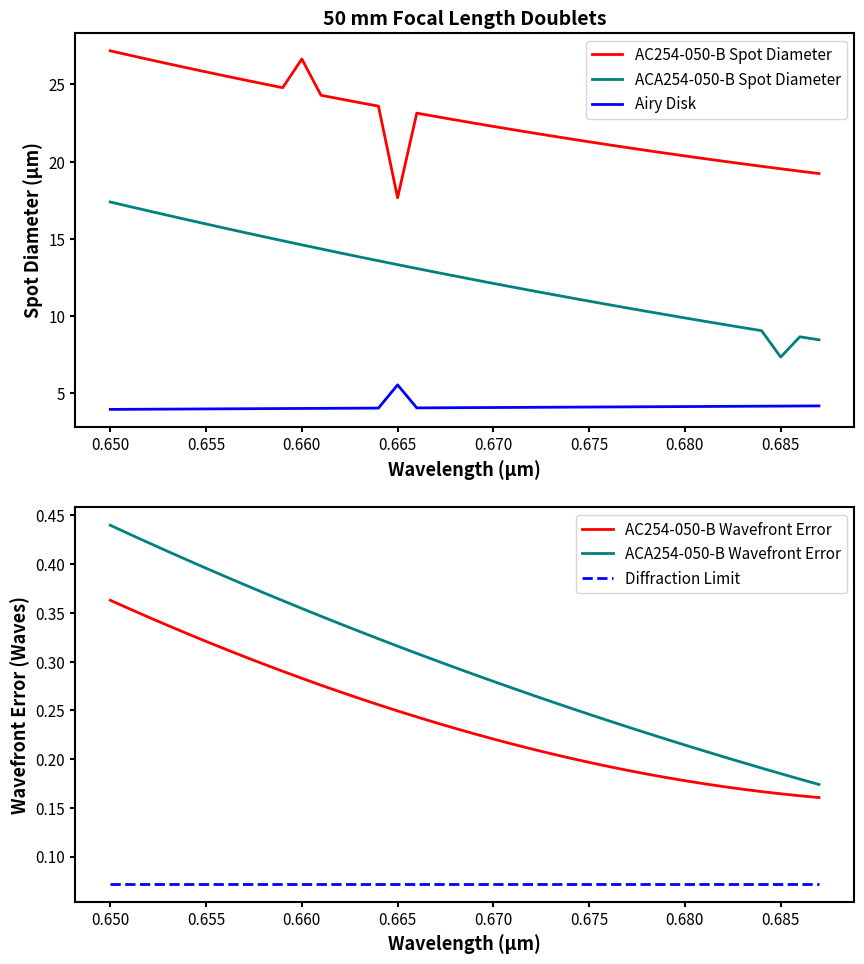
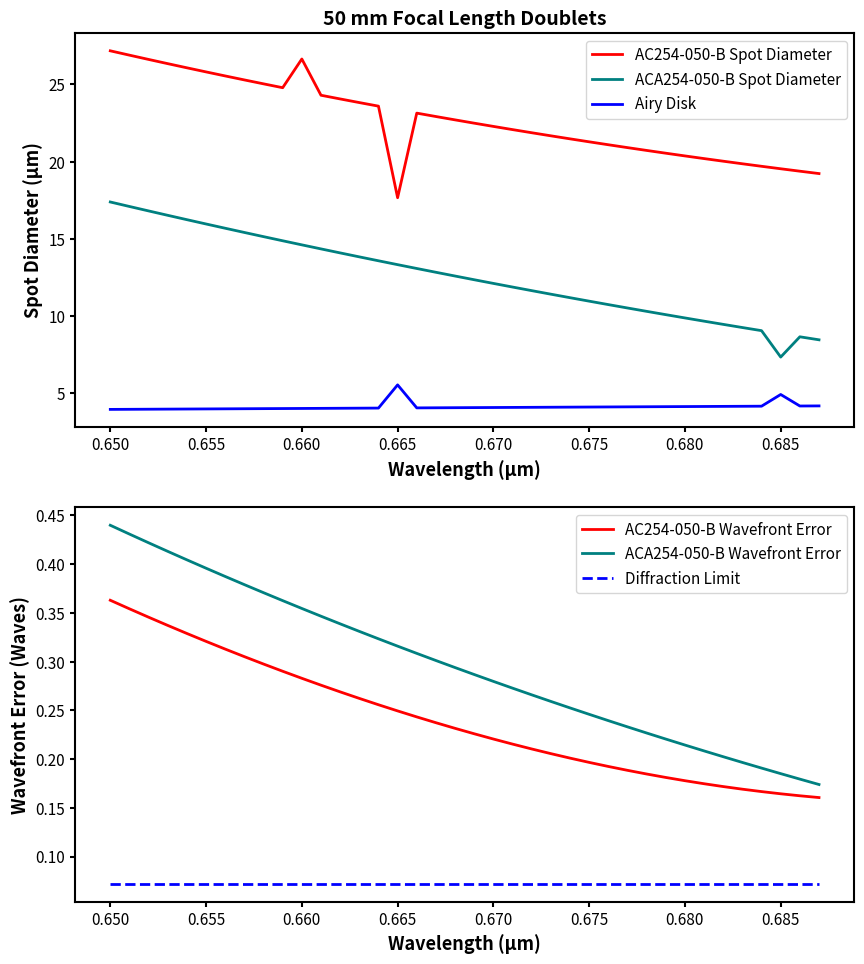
  {
    "50 mm Focal Length Doublets": {
      "AC254-050-B Spot Diameter": {
        "0.650": 27.2,
        "0.655": 25.8,
        "0.660": 26.6,
        "0.665": 17.7,
        "0.670": 22.3,
        "0.675": 21.3,
        "0.680": 20.4,
        "0.685": 19.5
      },
      "ACA254-050-B Spot Diameter": {
        "0.650": 17.4,
        "0.655": 16.0,
        "0.660": 14.6,
        "0.665": 13.3,
        "0.670": 12.1,
        "0.675": 11.0,
        "0.680": 9.9,
        "0.685": 7.4
      },
      "Airy Disk": {
        "0.650": 4.0,
        "0.655": 4.0,
        "0.660": 4.0,
        "0.665": 5.6,
        "0.670": 4.1,
        "0.675": 4.1,
        "0.680": 4.1,
-       "0.685": 4.2
+       "0.685": 4.9
      }
    }
  }
